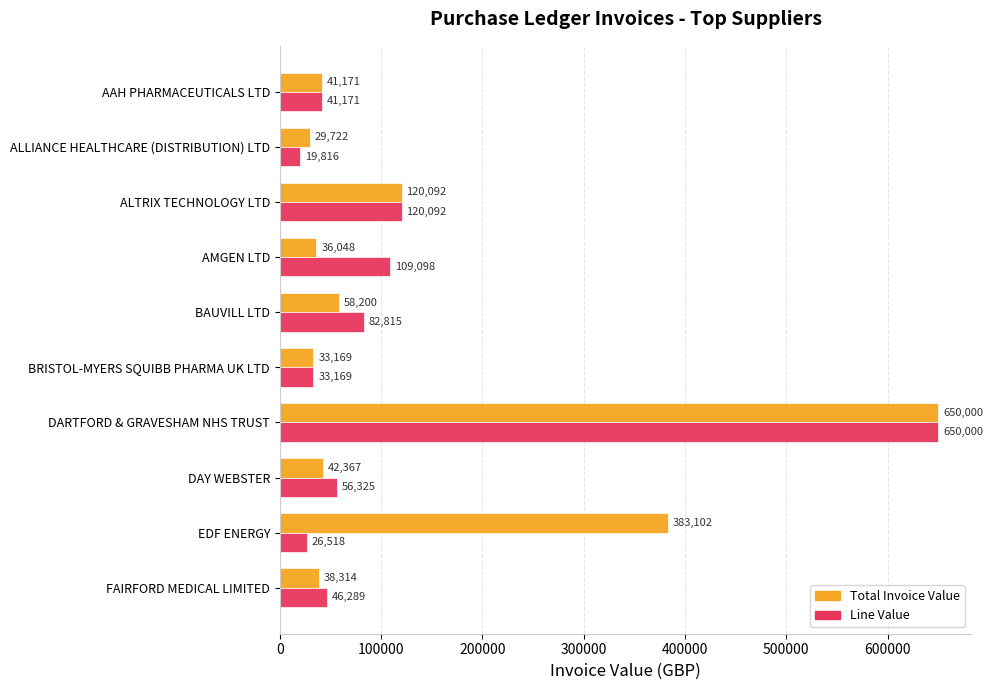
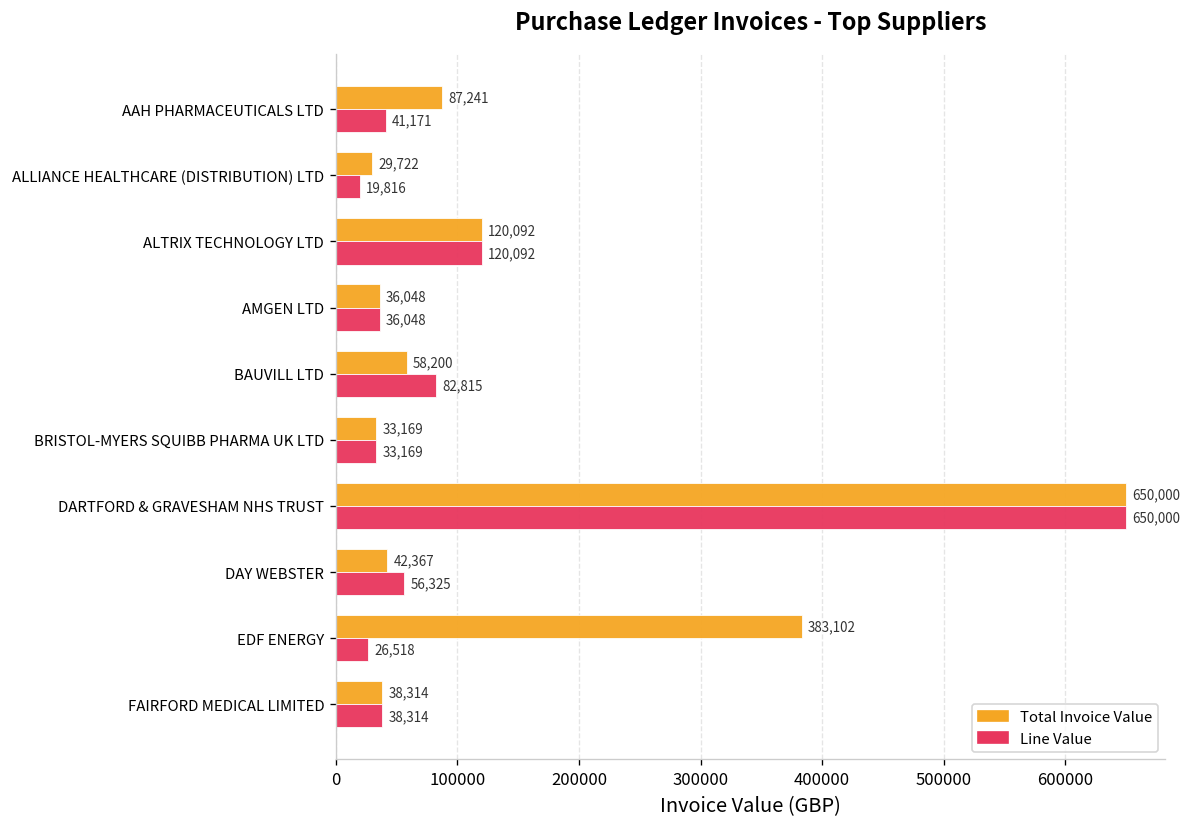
  {
    "Total Invoice Value": {
-     "AAH PHARMACEUTICALS LTD": "41,171",
+     "AAH PHARMACEUTICALS LTD": "87,241",
      "ALLIANCE HEALTHCARE (DISTRIBUTION) LTD": "29,722",
      "ALTRIX TECHNOLOGY LTD": "120,092",
      "AMGEN LTD": "36,048",
      "BAUVILL LTD": "58,200",
      "BRISTOL-MYERS SQUIBB PHARMA UK LTD": "33,169",
      "DARTFORD & GRAVESHAM NHS TRUST": "650,000",
      "DAY WEBSTER": "42,367",
      "EDF ENERGY": "383,102",
      "FAIRFORD MEDICAL LIMITED": "38,314"
    },
    "Line Value": {
      "AAH PHARMACEUTICALS LTD": "41,171",
      "ALLIANCE HEALTHCARE (DISTRIBUTION) LTD": "19,816",
      "ALTRIX TECHNOLOGY LTD": "120,092",
-     "AMGEN LTD": "109,098",
+     "AMGEN LTD": "36,048",
      "BAUVILL LTD": "82,815",
      "BRISTOL-MYERS SQUIBB PHARMA UK LTD": "33,169",
      "DARTFORD & GRAVESHAM NHS TRUST": "650,000",
      "DAY WEBSTER": "56,325",
      "EDF ENERGY": "26,518",
-     "FAIRFORD MEDICAL LIMITED": "46,289"
+     "FAIRFORD MEDICAL LIMITED": "38,314"
    }
  }
